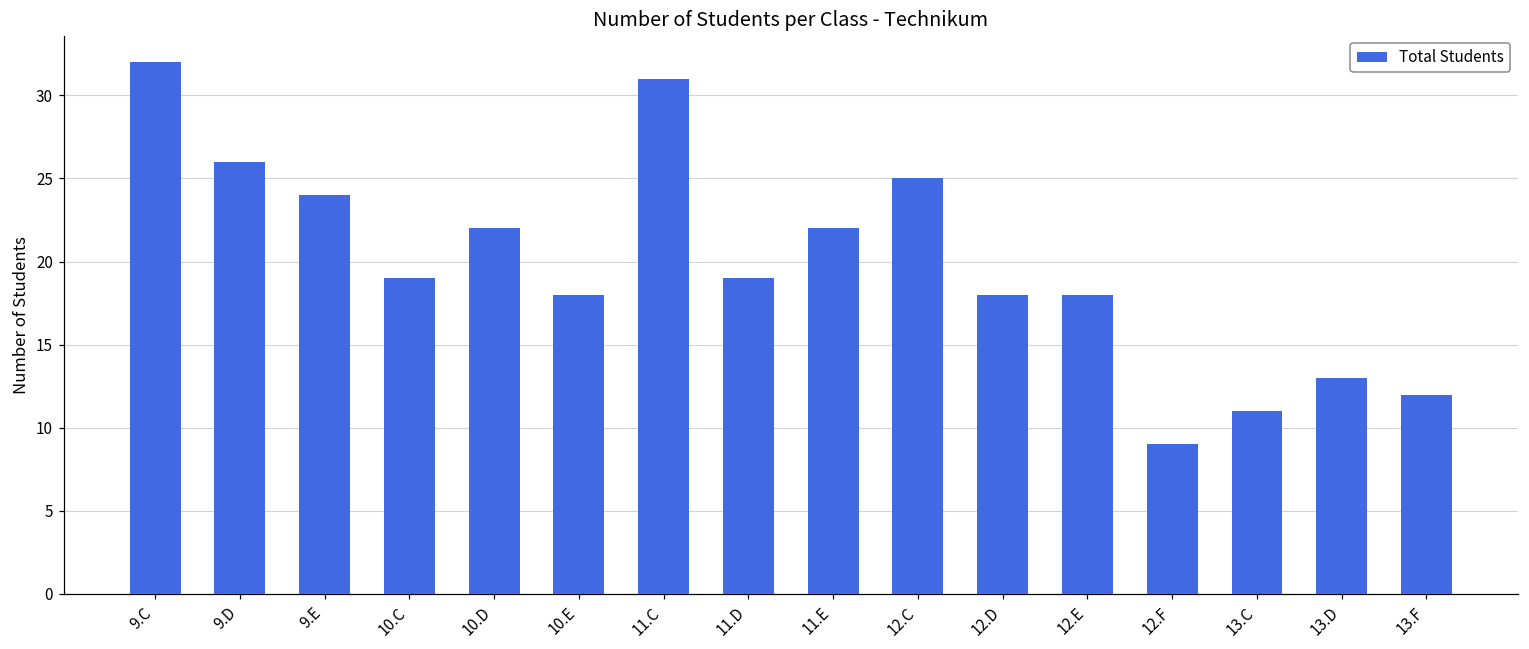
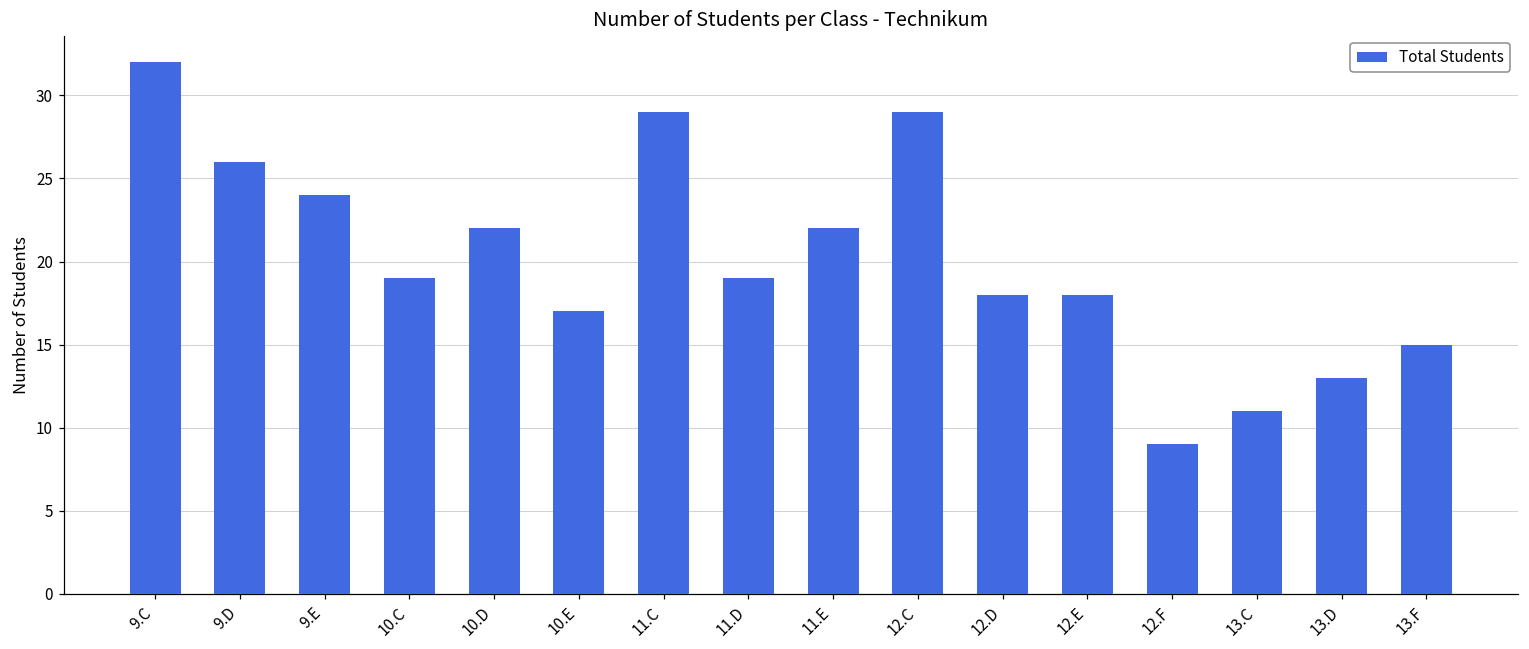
  {
    "9.C": 32,
    "9.D": 26,
    "9.E": 24,
    "10.C": 19,
    "10.D": 22,
-   "10.E": 18,
-   "11.C": 31,
+   "10.E": 17,
+   "11.C": 29,
    "11.D": 19,
    "11.E": 22,
-   "12.C": 25,
+   "12.C": 29,
    "12.D": 18,
    "12.E": 18,
    "12.F": 9,
    "13.C": 11,
    "13.D": 13,
-   "13.F": 12
+   "13.F": 15
  }
